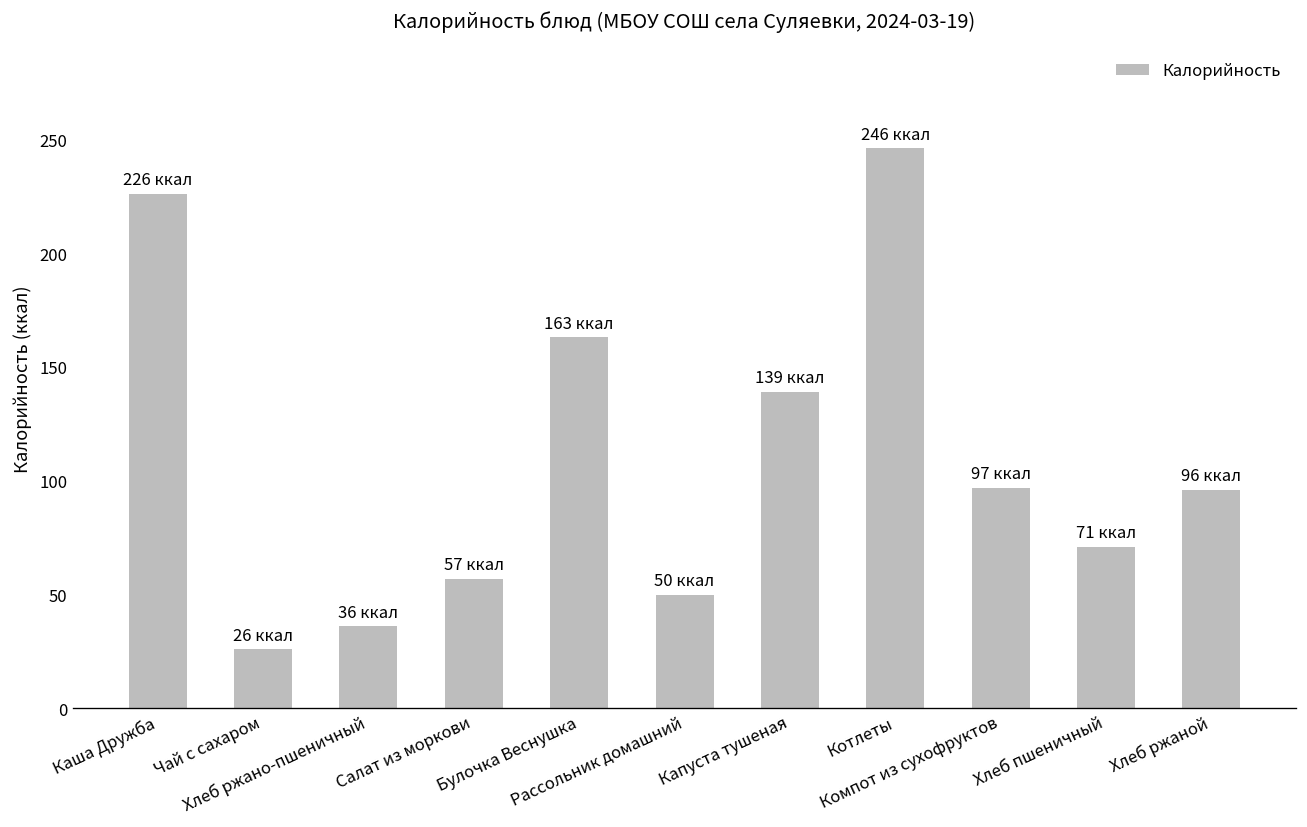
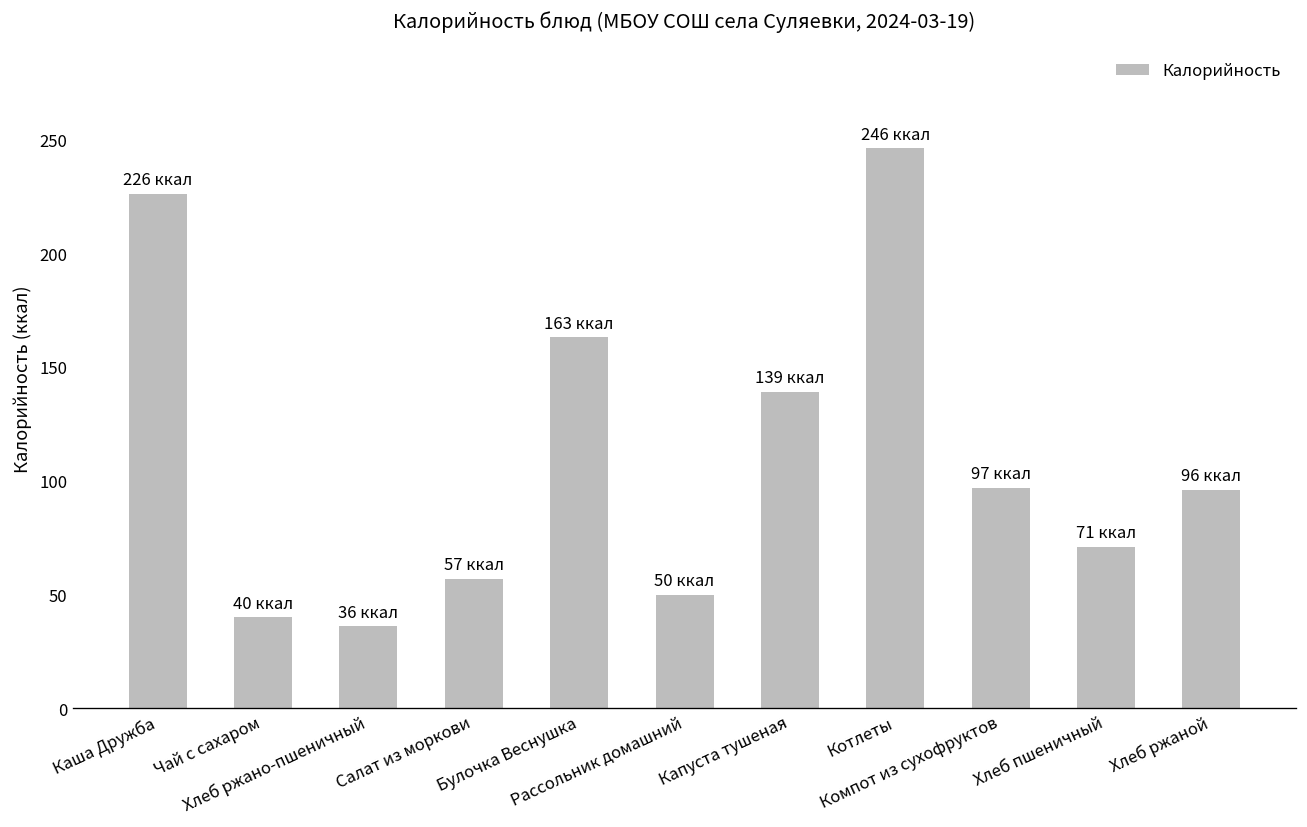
  {
    "Каша Дружба": 226,
-   "Чай с сахаром": 26,
+   "Чай с сахаром": 40,
    "Хлеб ржано-пшеничный": 36,
    "Салат из моркови": 57,
    "Булочка Веснушка": 163,
    "Рассольник домашний": 50,
    "Капуста тушеная": 139,
    "Котлеты": 246,
    "Компот из сухофруктов": 97,
    "Хлеб пшеничный": 71,
    "Хлеб ржаной": 96
  }
